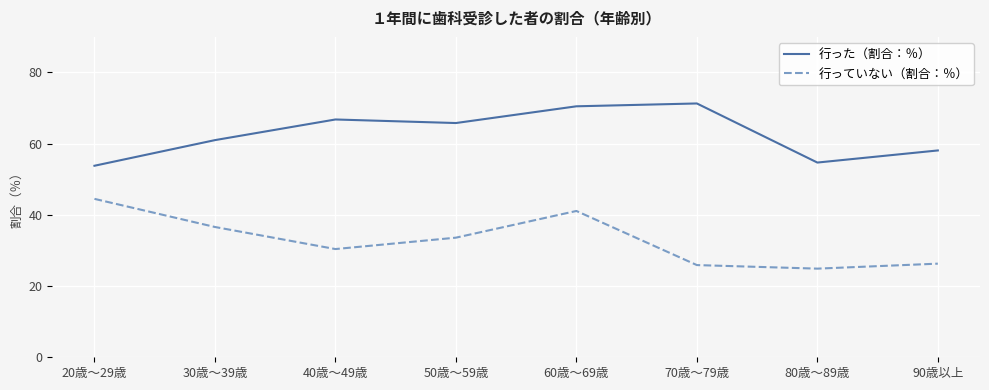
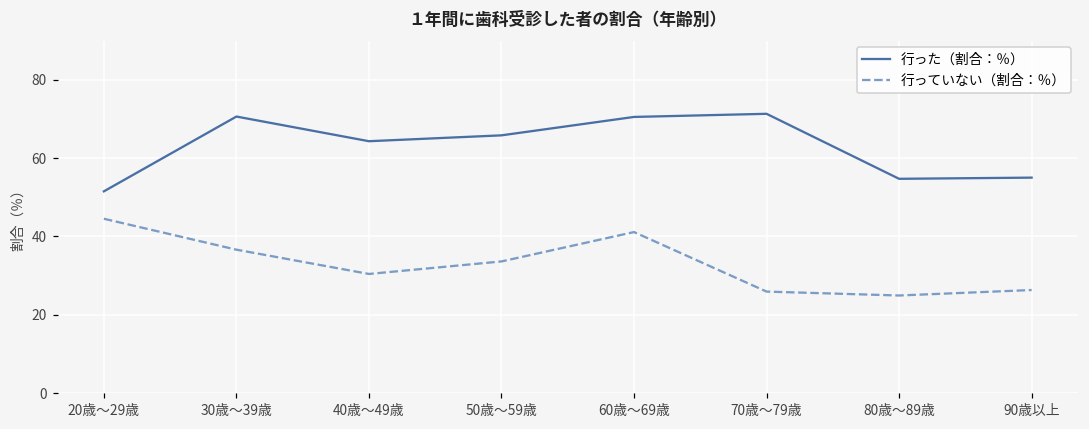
  {
    "行った（割合：％）": {
-     "20歳～29歳": 54,
-     "30歳～39歳": 61,
-     "40歳～49歳": 67,
+     "20歳～29歳": 52,
+     "30歳～39歳": 71,
+     "40歳～49歳": 64,
      "50歳～59歳": 66,
      "60歳～69歳": 71,
      "70歳～79歳": 71,
      "80歳～89歳": 55,
-     "90歳以上": 58
+     "90歳以上": 55
    },
    "行っていない（割合：％）": {
      "20歳～29歳": 45,
      "30歳～39歳": 37,
      "40歳～49歳": 30,
      "50歳～59歳": 34,
      "60歳～69歳": 41,
      "70歳～79歳": 26,
      "80歳～89歳": 25,
      "90歳以上": 26
    }
  }
